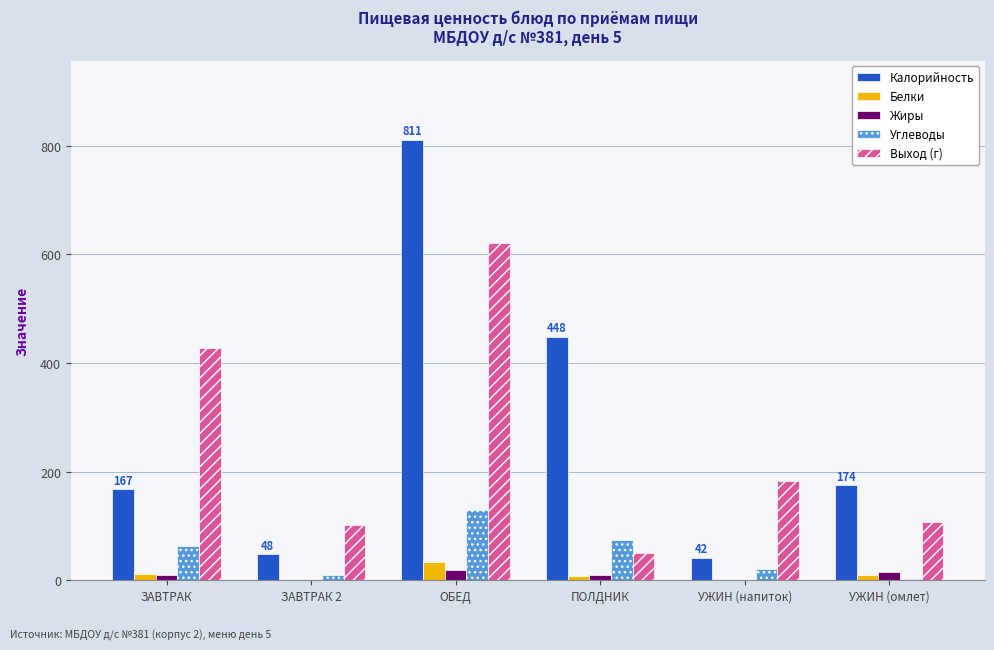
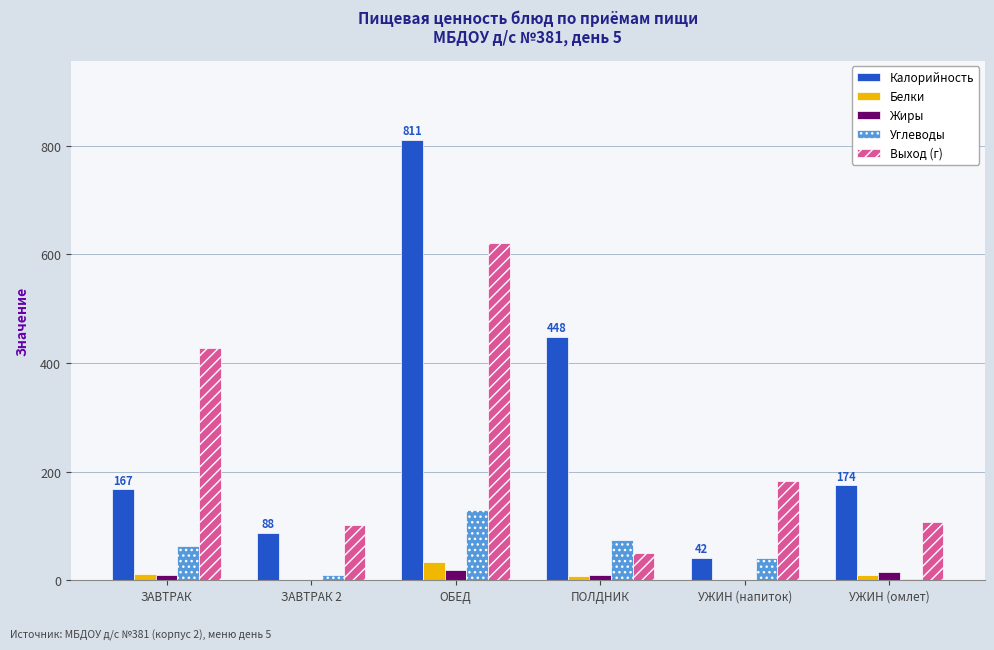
  {
    "Калорийность": {
      "ЗАВТРАК": 167,
-     "ЗАВТРАК 2": 48,
+     "ЗАВТРАК 2": 88,
      "ОБЕД": 811,
      "ПОЛДНИК": 448,
      "УЖИН (напиток)": 42,
      "УЖИН (омлет)": 174
    },
    "Белки": {
      "ЗАВТРАК": 10,
      "ОБЕД": 30,
      "ПОЛДНИК": 10,
      "УЖИН (омлет)": 10
    },
    "Жиры": {
      "ЗАВТРАК": 10,
      "ОБЕД": 20,
      "ПОЛДНИК": 10,
      "УЖИН (напиток)": 0,
      "УЖИН (омлет)": 10
    },
    "Углеводы": {
      "ЗАВТРАК": 60,
      "ЗАВТРАК 2": 10,
      "ОБЕД": 130,
      "ПОЛДНИК": 70,
-     "УЖИН (напиток)": 20
+     "УЖИН (напиток)": 40
    },
    "Выход (г)": {
      "ЗАВТРАК": 430,
      "ЗАВТРАК 2": 100,
      "ОБЕД": 620,
      "ПОЛДНИК": 50,
      "УЖИН (напиток)": 180,
      "УЖИН (омлет)": 110
    }
  }
